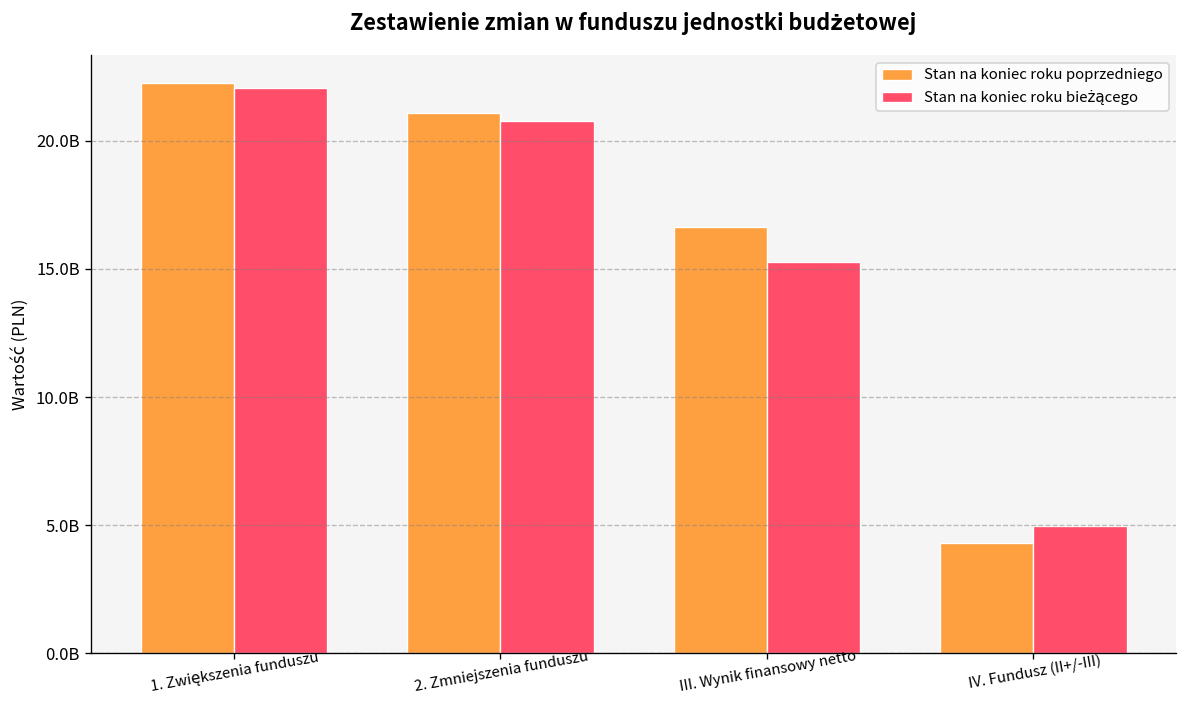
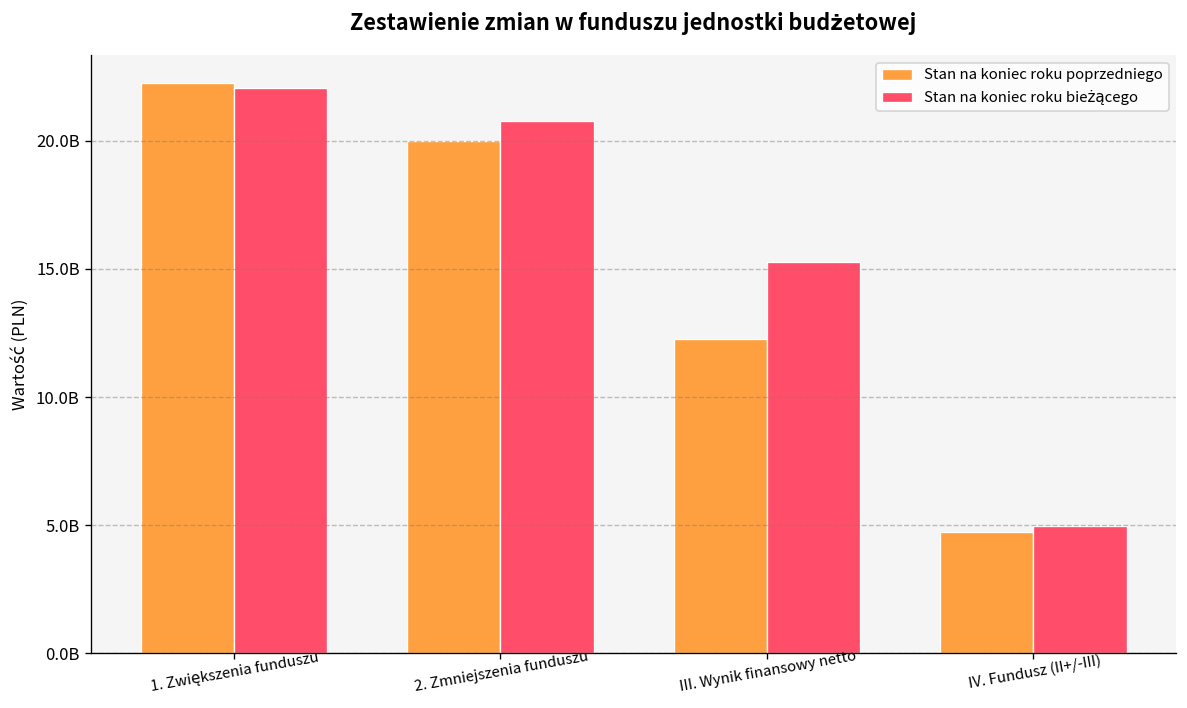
  {
    "Stan na koniec roku poprzedniego": {
      "1. Zwiększenia funduszu": 22200000000,
-     "2. Zmniejszenia funduszu": 21100000000,
-     "III. Wynik finansowy netto": 16600000000,
-     "IV. Fundusz (II+/-III)": 4300000000
+     "2. Zmniejszenia funduszu": 20000000000,
+     "III. Wynik finansowy netto": 12300000000,
+     "IV. Fundusz (II+/-III)": 4700000000
    },
    "Stan na koniec roku bieżącego": {
      "1. Zwiększenia funduszu": 22100000000,
      "2. Zmniejszenia funduszu": 20800000000,
      "III. Wynik finansowy netto": 15300000000,
      "IV. Fundusz (II+/-III)": 5000000000
    }
  }
